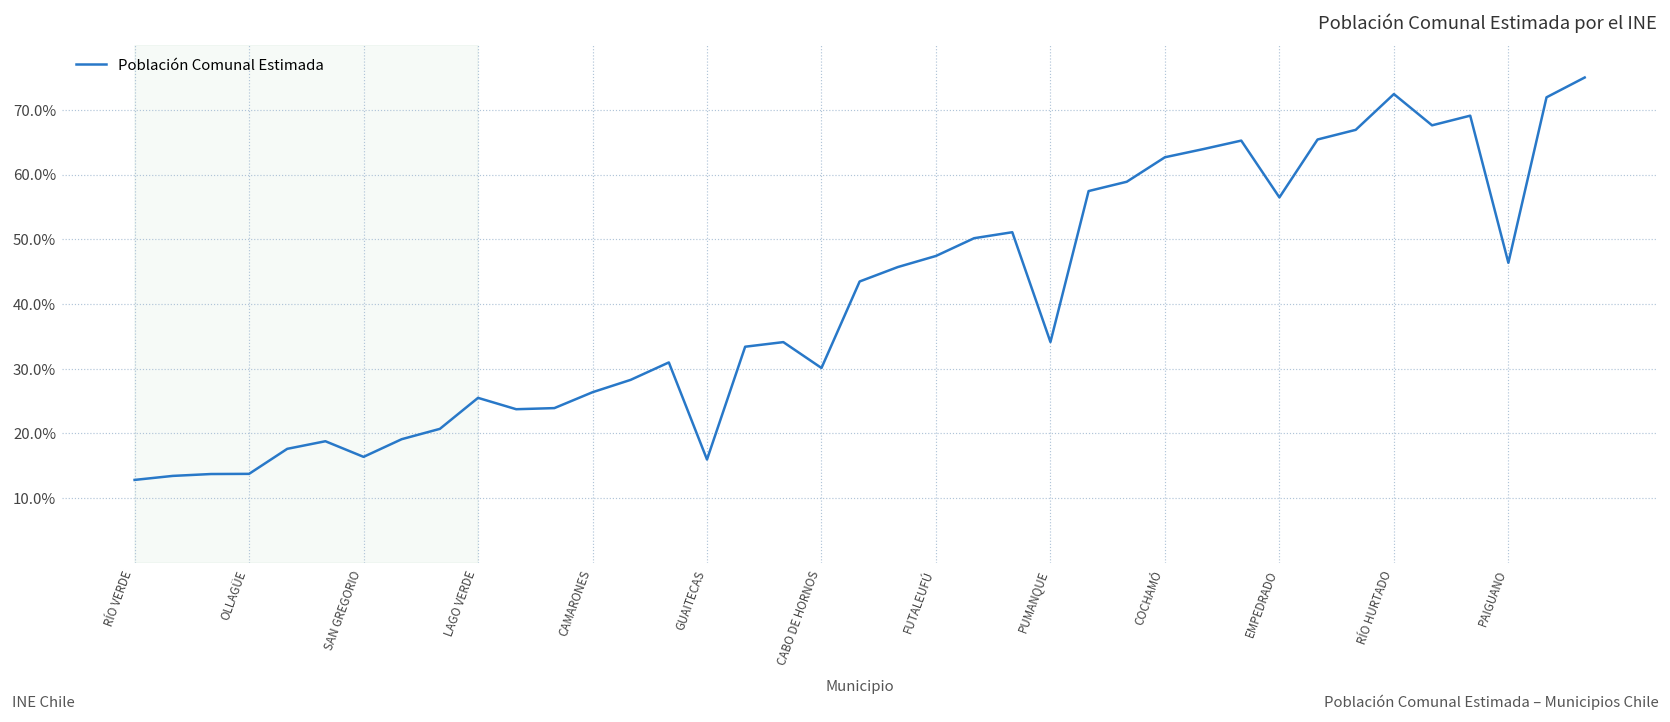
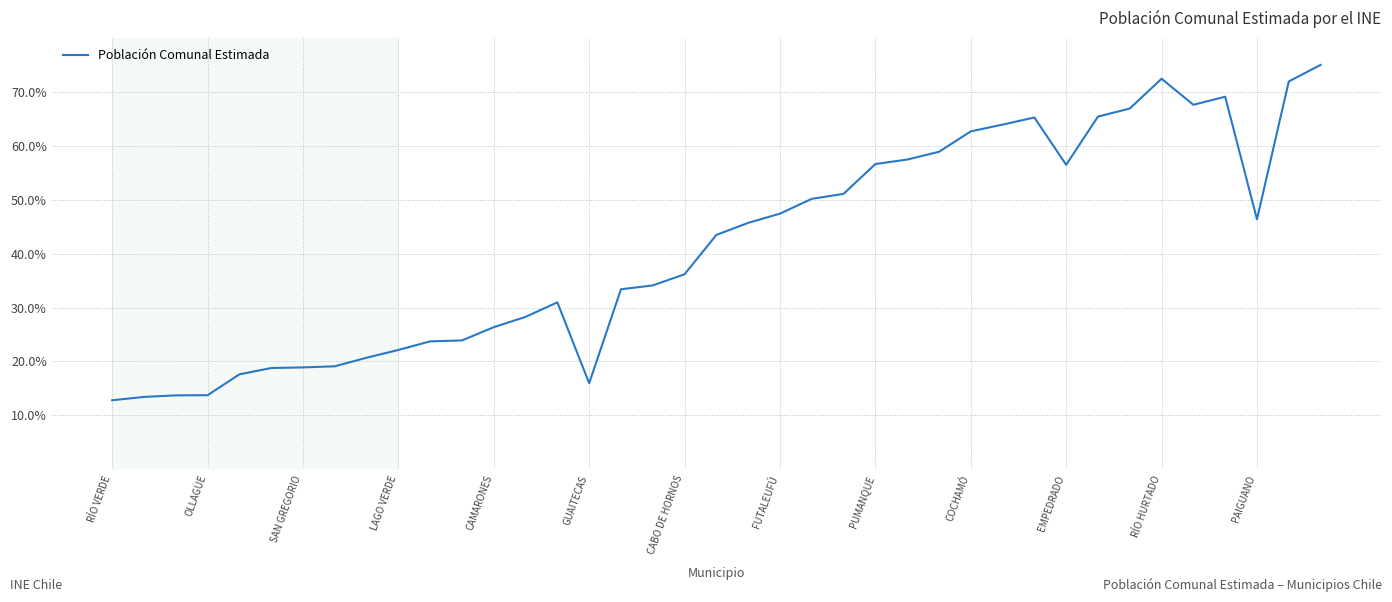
  {
    "RÍO VERDE": "13%",
    "OLLAGÜE": "14%",
-   "SAN GREGORIO": "16%",
-   "LAGO VERDE": "25%",
+   "SAN GREGORIO": "19%",
+   "LAGO VERDE": "22%",
    "CAMARONES": "26%",
    "GUAITECAS": "16%",
-   "CABO DE HORNOS": "30%",
+   "CABO DE HORNOS": "36%",
    "FUTALEUFÚ": "47%",
-   "PUMANQUE": "34%",
+   "PUMANQUE": "57%",
    "COCHAMÓ": "63%",
    "EMPEDRADO": "56%",
    "RÍO HURTADO": "72%",
    "PAIGUANO": "46%"
  }
